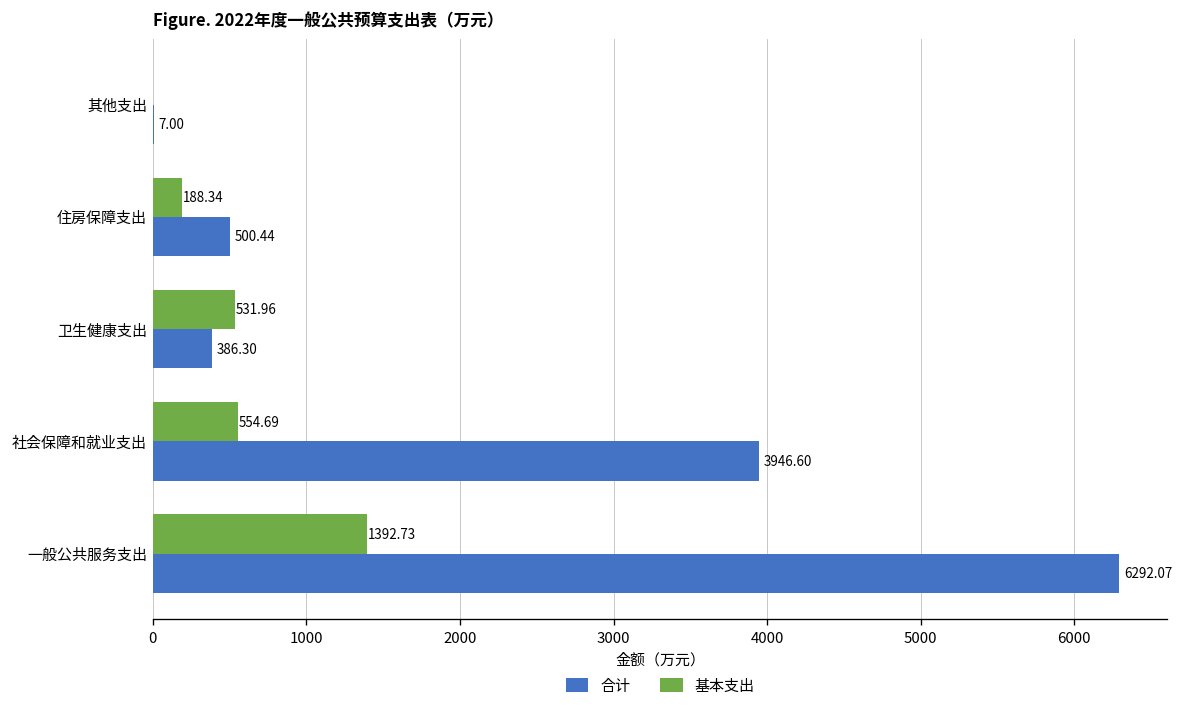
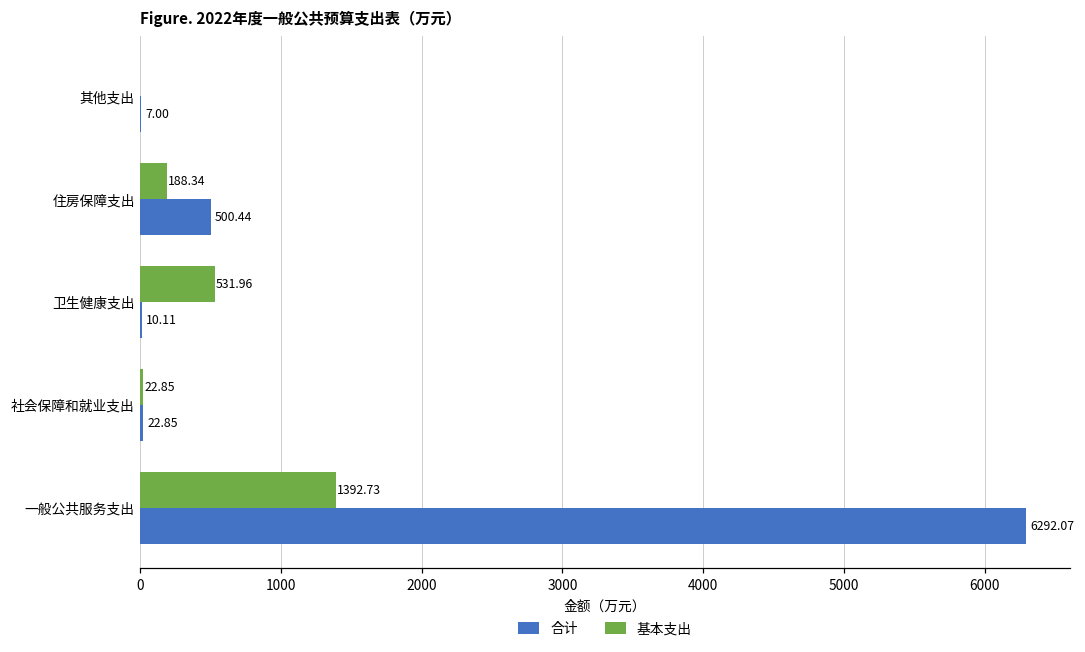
  {
    "合计": {
      "其他支出": 7.00,
      "住房保障支出": 500.44,
-     "卫生健康支出": 386.30,
-     "社会保障和就业支出": 3946.60,
+     "卫生健康支出": 10.11,
+     "社会保障和就业支出": 22.85,
      "一般公共服务支出": 6292.07
    },
    "基本支出": {
      "住房保障支出": 188.34,
      "卫生健康支出": 531.96,
-     "社会保障和就业支出": 554.69,
+     "社会保障和就业支出": 22.85,
      "一般公共服务支出": 1392.73
    }
  }
